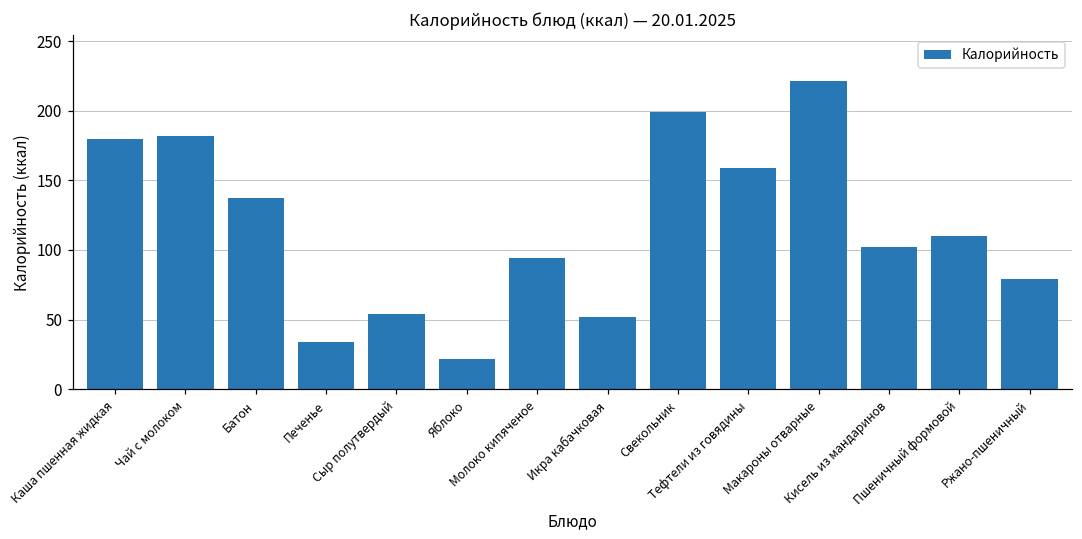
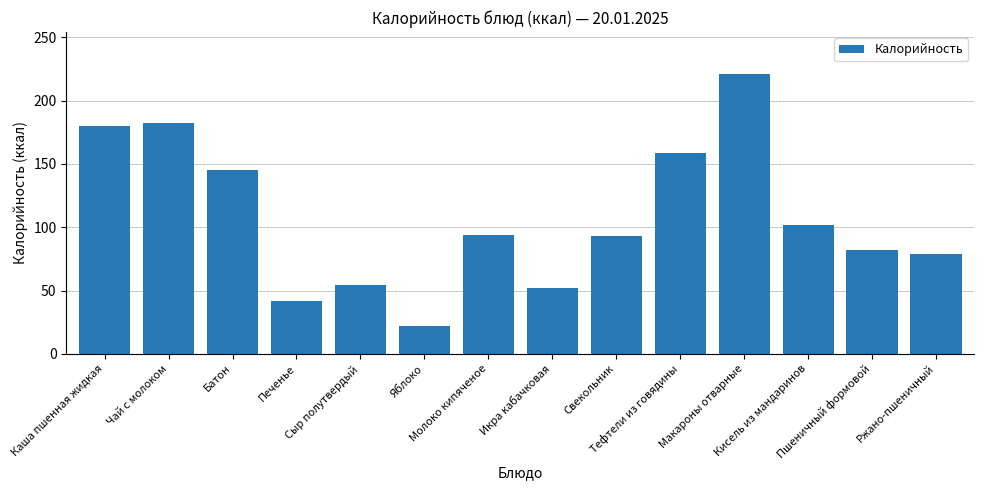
  {
    "Каша пшенная жидкая": 180,
    "Чай с молоком": 182,
-   "Батон": 137,
-   "Печенье": 34,
+   "Батон": 145,
+   "Печенье": 42,
    "Сыр полутвердый": 54,
    "Яблоко": 22,
    "Молоко кипяченое": 94,
    "Икра кабачковая": 52,
-   "Свекольник": 199,
+   "Свекольник": 93,
    "Тефтели из говядины": 159,
    "Макароны отварные": 221,
    "Кисель из мандаринов": 102,
-   "Пшеничный формовой": 110,
+   "Пшеничный формовой": 82,
    "Ржано-пшеничный": 79
  }
